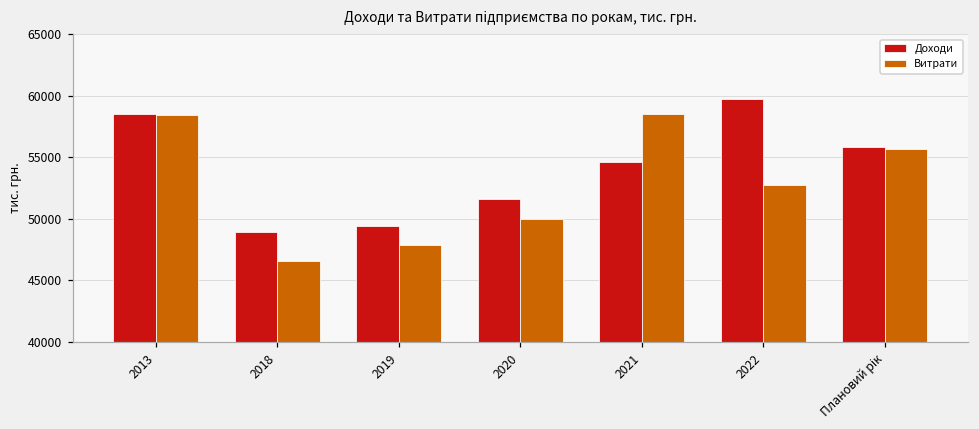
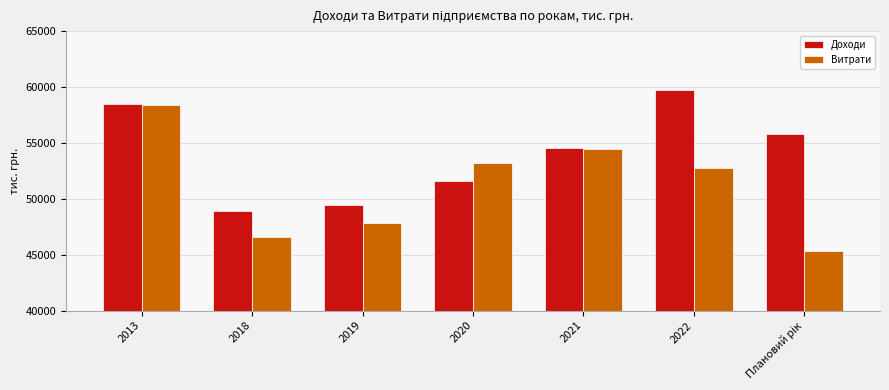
  {
    "Доходи": {
      "2013": 58500,
      "2018": 48900,
      "2019": 49400,
      "2020": 51600,
      "2021": 54600,
      "2022": 59800,
      "Плановий рік": 55800
    },
    "Витрати": {
      "2013": 58400,
      "2018": 46600,
      "2019": 47900,
-     "2020": 50000,
-     "2021": 58500,
+     "2020": 53200,
+     "2021": 54500,
      "2022": 52700,
-     "Плановий рік": 55700
+     "Плановий рік": 45400
    }
  }
